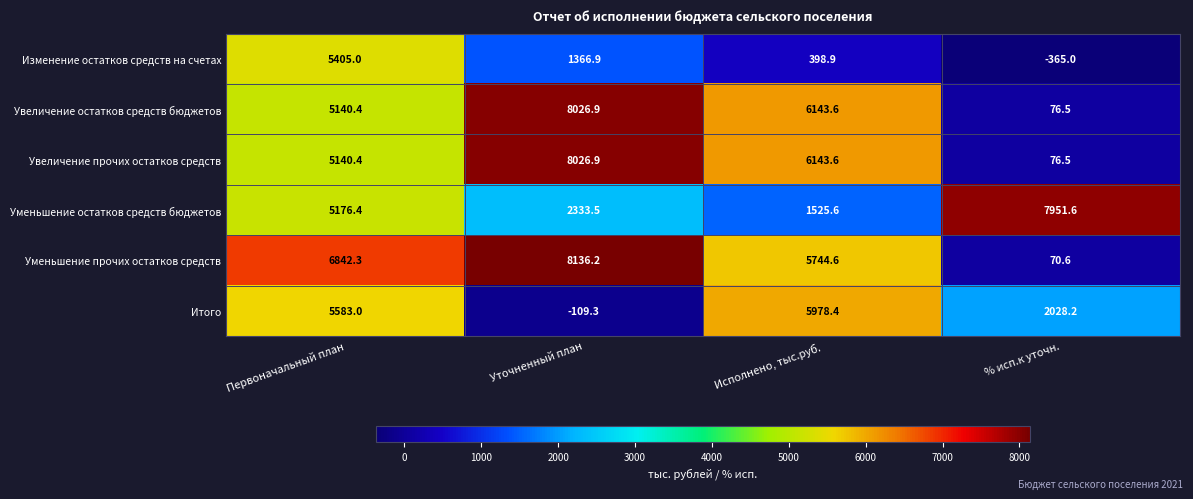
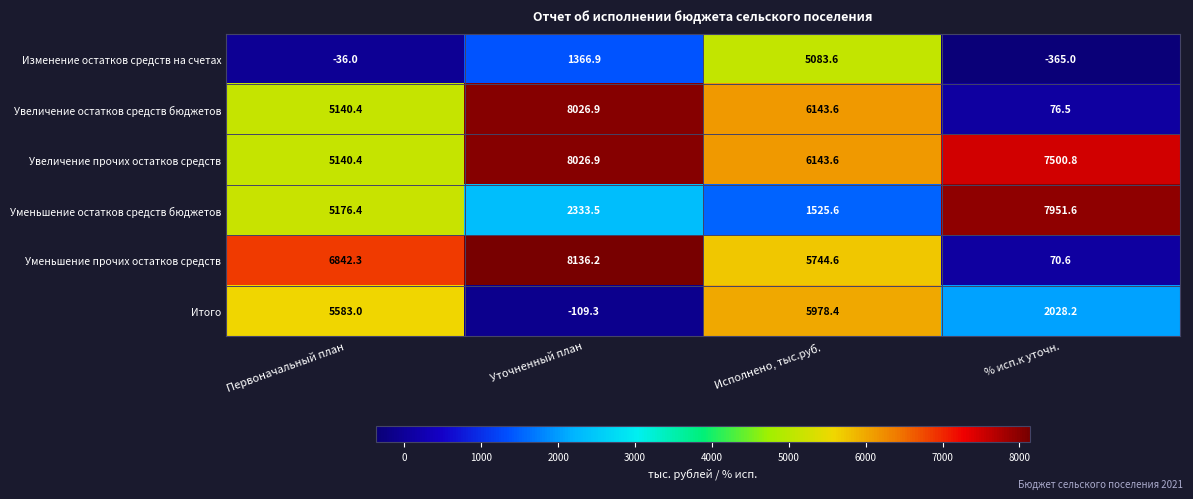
  {
    "Изменение остатков средств на счетах": {
-     "Первоначальный план": 5405.0,
+     "Первоначальный план": -36.0,
      "Уточненный план": 1366.9,
-     "Исполнено, тыс.руб.": 398.9,
+     "Исполнено, тыс.руб.": 5083.6,
      "% исп.к уточн.": -365.0
    },
    "Увеличение остатков средств бюджетов": {
      "Первоначальный план": 5140.4,
      "Уточненный план": 8026.9,
      "Исполнено, тыс.руб.": 6143.6,
      "% исп.к уточн.": 76.5
    },
    "Увеличение прочих остатков средств": {
      "Первоначальный план": 5140.4,
      "Уточненный план": 8026.9,
      "Исполнено, тыс.руб.": 6143.6,
-     "% исп.к уточн.": 76.5
+     "% исп.к уточн.": 7500.8
    },
    "Уменьшение остатков средств бюджетов": {
      "Первоначальный план": 5176.4,
      "Уточненный план": 2333.5,
      "Исполнено, тыс.руб.": 1525.6,
      "% исп.к уточн.": 7951.6
    },
    "Уменьшение прочих остатков средств": {
      "Первоначальный план": 6842.3,
      "Уточненный план": 8136.2,
      "Исполнено, тыс.руб.": 5744.6,
      "% исп.к уточн.": 70.6
    },
    "Итого": {
      "Первоначальный план": 5583.0,
      "Уточненный план": -109.3,
      "Исполнено, тыс.руб.": 5978.4,
      "% исп.к уточн.": 2028.2
    }
  }
